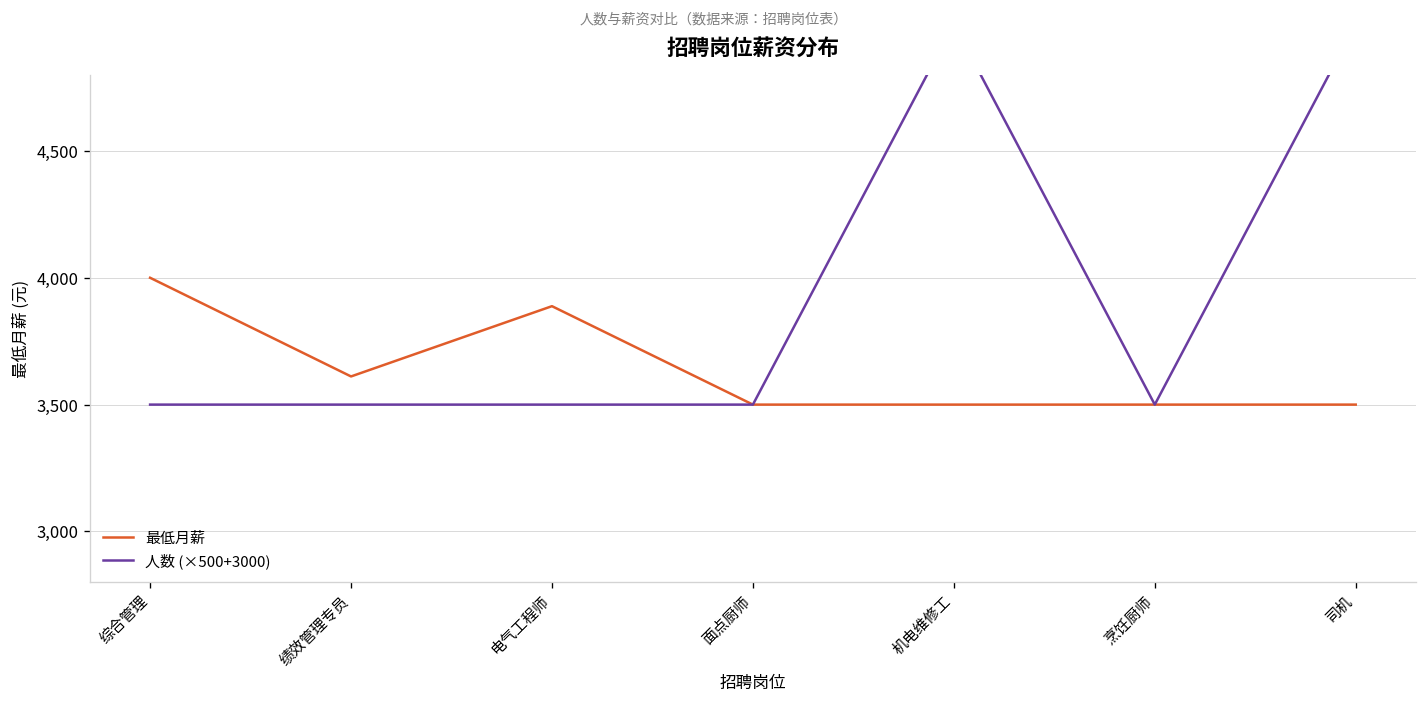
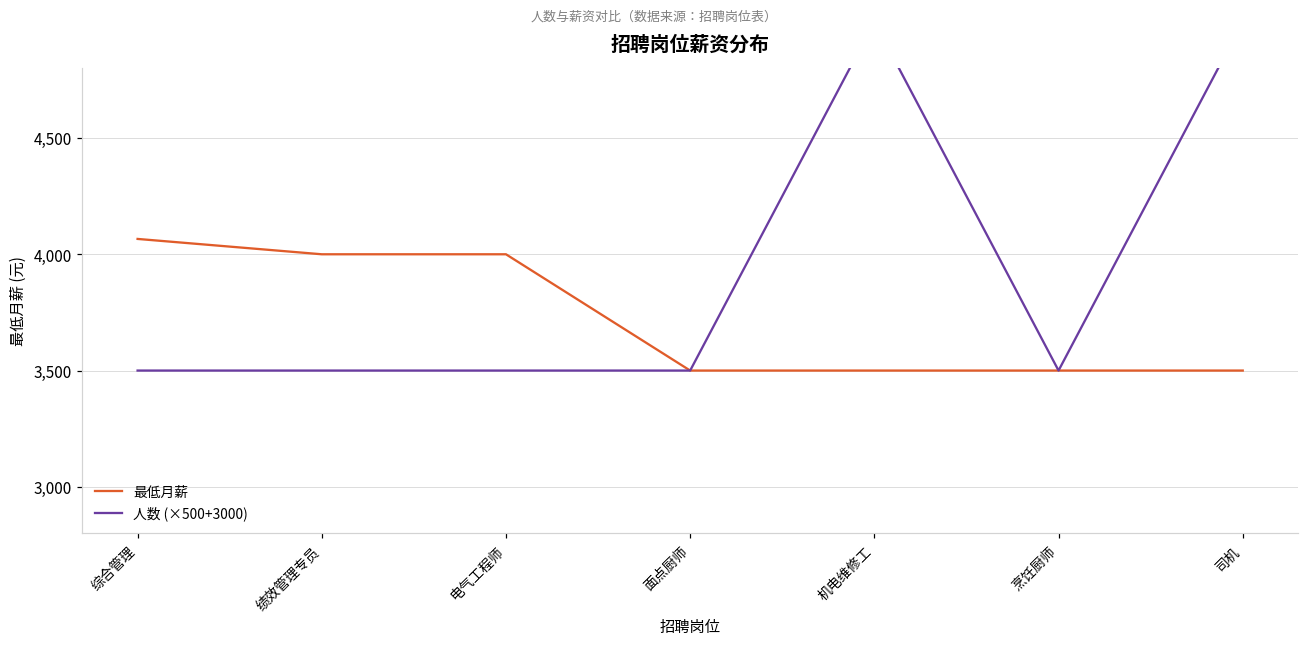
  {
    "最低月薪": {
-     "综合管理": "4,000",
-     "绩效管理专员": "3,610",
-     "电气工程师": "3,890",
+     "综合管理": "4,070",
+     "绩效管理专员": "4,000",
+     "电气工程师": "4,000",
      "机电维修工": "3,500",
      "司机": "3,500"
    },
    "人数 (×500+3000)": {
      "综合管理": "3,500",
      "绩效管理专员": "3,500",
      "电气工程师": "3,500"
    }
  }
